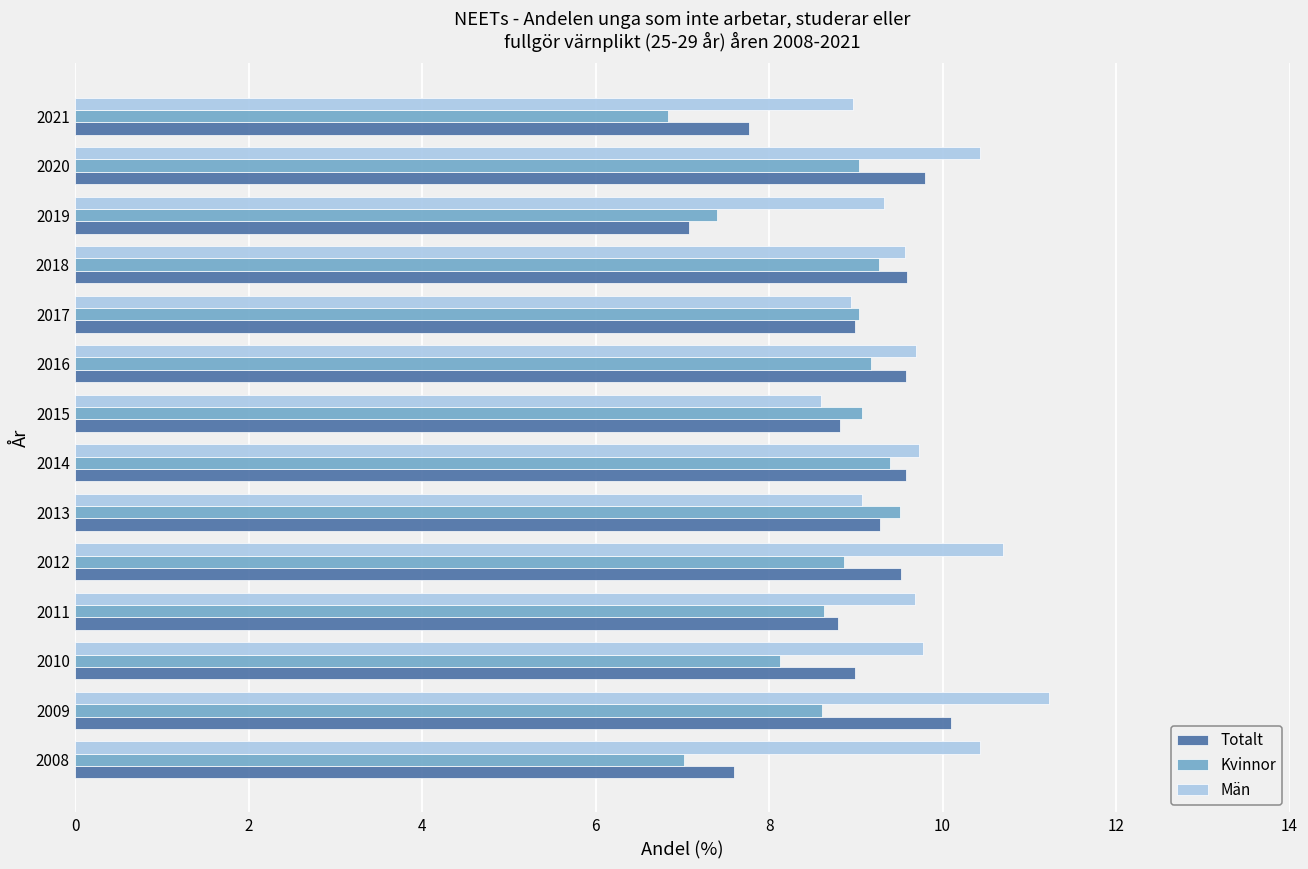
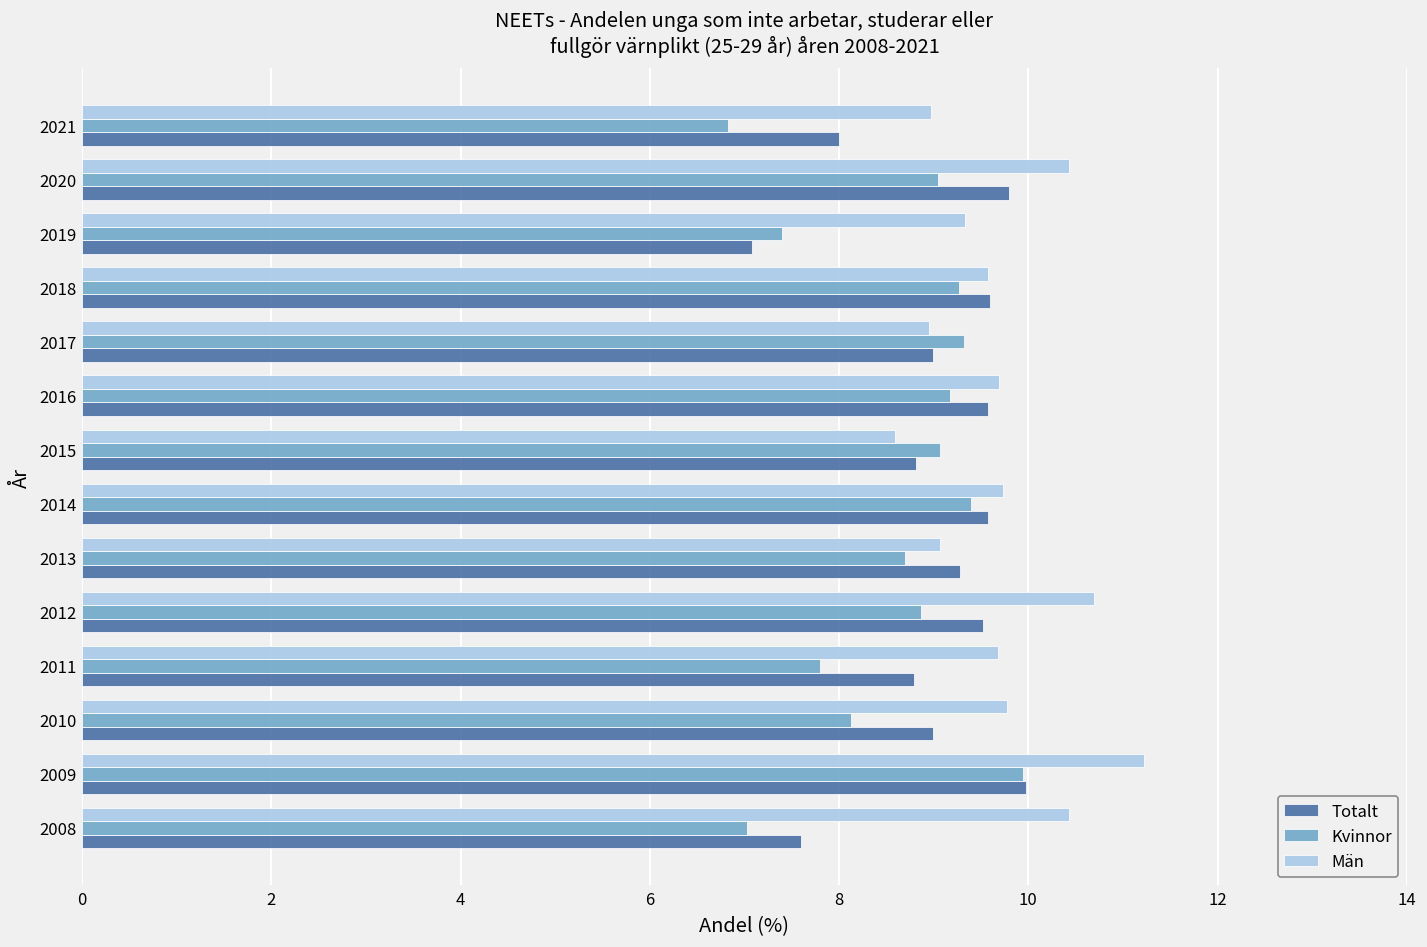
  {
    "Totalt": {
-     "2021": 7.8,
+     "2021": 8.0,
      "2020": 9.8,
      "2019": 7.1,
      "2018": 9.6,
      "2017": 9.0,
      "2016": 9.6,
      "2015": 8.8,
      "2014": 9.6,
      "2013": 9.3,
      "2012": 9.5,
      "2011": 8.8,
      "2010": 9.0,
-     "2009": 10.1,
+     "2009": 10.0,
      "2008": 7.6
    },
    "Kvinnor": {
      "2021": 6.8,
      "2020": 9.0,
      "2019": 7.4,
      "2018": 9.3,
-     "2017": 9.0,
+     "2017": 9.3,
      "2016": 9.2,
      "2015": 9.1,
      "2014": 9.4,
-     "2013": 9.5,
+     "2013": 8.7,
      "2012": 8.9,
-     "2011": 8.6,
+     "2011": 7.8,
      "2010": 8.1,
-     "2009": 8.6,
+     "2009": 9.9,
      "2008": 7.0
    },
    "Män": {
      "2021": 9.0,
      "2020": 10.4,
      "2019": 9.3,
      "2018": 9.6,
      "2017": 8.9,
      "2016": 9.7,
      "2015": 8.6,
      "2014": 9.7,
      "2013": 9.1,
      "2012": 10.7,
      "2011": 9.7,
      "2010": 9.8,
      "2009": 11.2,
      "2008": 10.4
    }
  }
